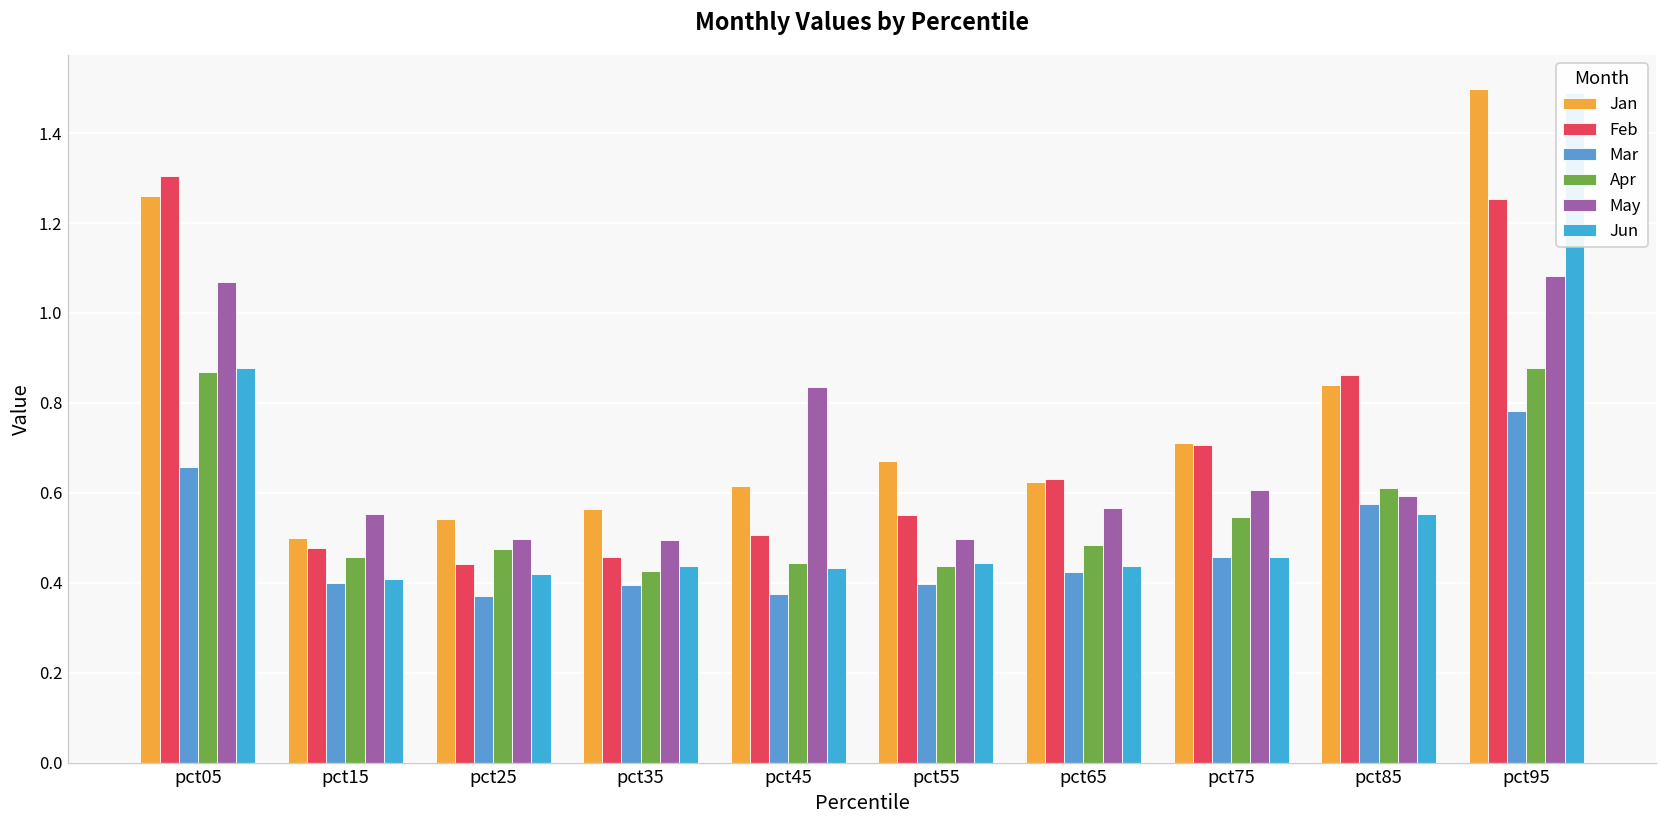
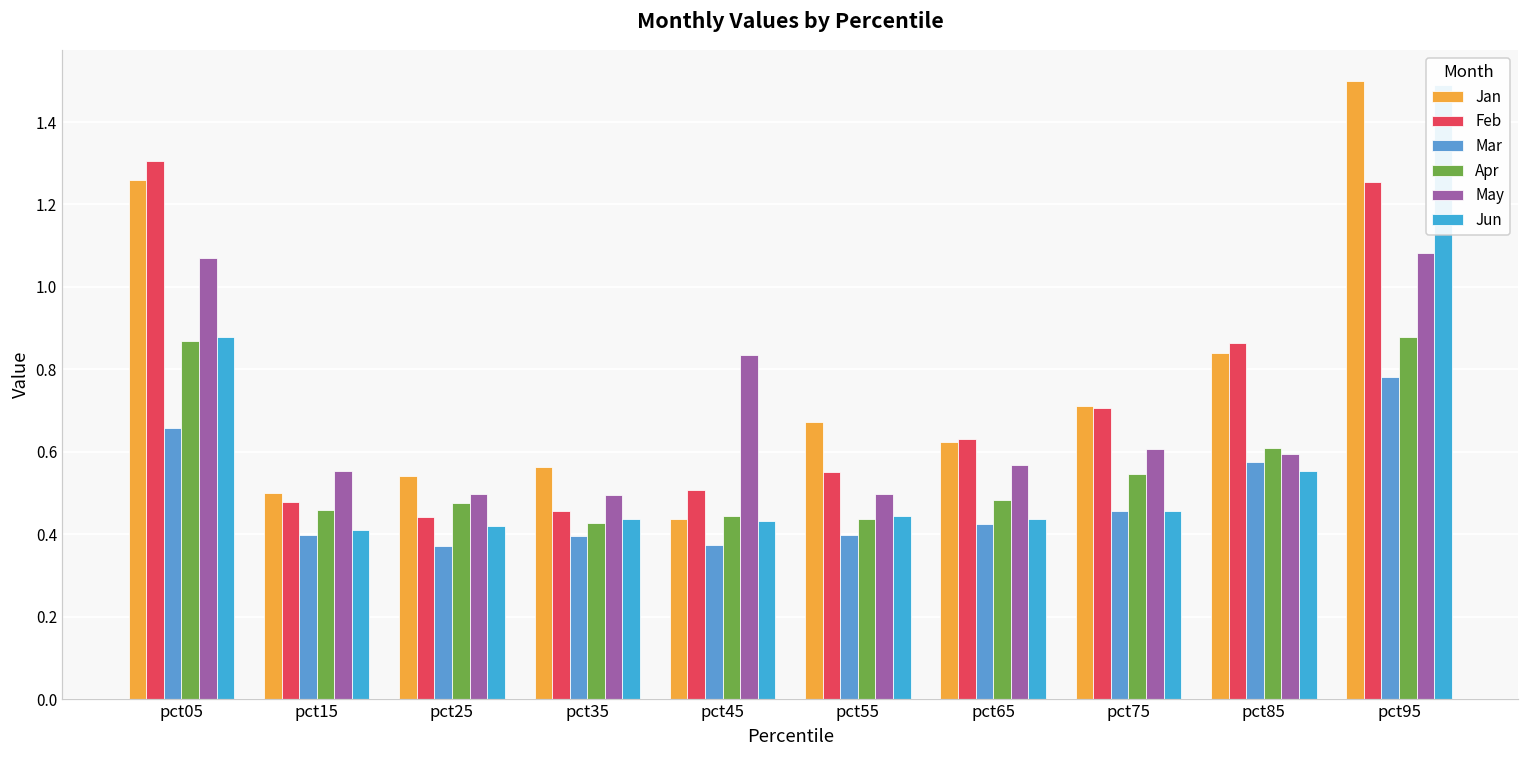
  {
    "Jan": {
      "pct05": 1.26,
      "pct15": 0.50,
      "pct25": 0.54,
      "pct35": 0.56,
-     "pct45": 0.61,
+     "pct45": 0.44,
      "pct55": 0.67,
      "pct65": 0.62,
      "pct75": 0.71,
      "pct85": 0.84,
      "pct95": 1.50
    },
    "Feb": {
      "pct05": 1.30,
      "pct15": 0.48,
      "pct25": 0.44,
      "pct35": 0.46,
      "pct45": 0.51,
      "pct55": 0.55,
      "pct65": 0.63,
      "pct75": 0.71,
      "pct85": 0.86,
      "pct95": 1.25
    },
    "Apr": {
      "pct05": 0.87,
      "pct15": 0.46,
      "pct25": 0.48,
      "pct35": 0.43,
      "pct45": 0.44,
      "pct55": 0.44,
      "pct65": 0.48,
      "pct75": 0.55,
      "pct85": 0.61,
      "pct95": 0.88
    },
    "May": {
      "pct05": 1.07,
      "pct15": 0.55,
      "pct25": 0.50,
      "pct35": 0.50,
      "pct45": 0.84,
      "pct55": 0.50,
      "pct65": 0.57,
      "pct75": 0.61,
      "pct85": 0.59,
      "pct95": 1.08
    }
  }
